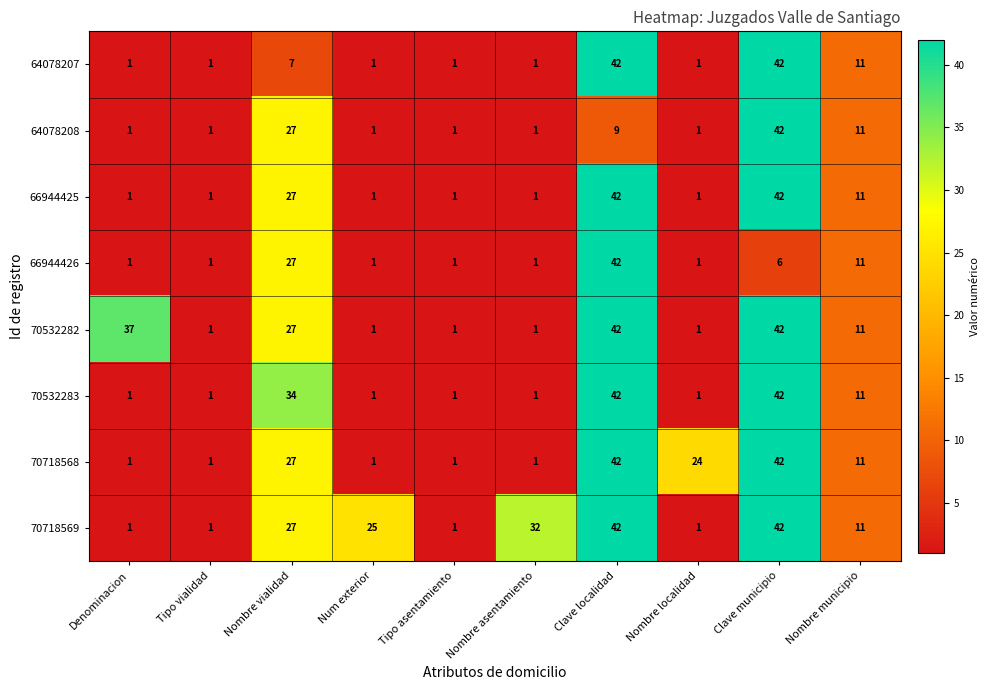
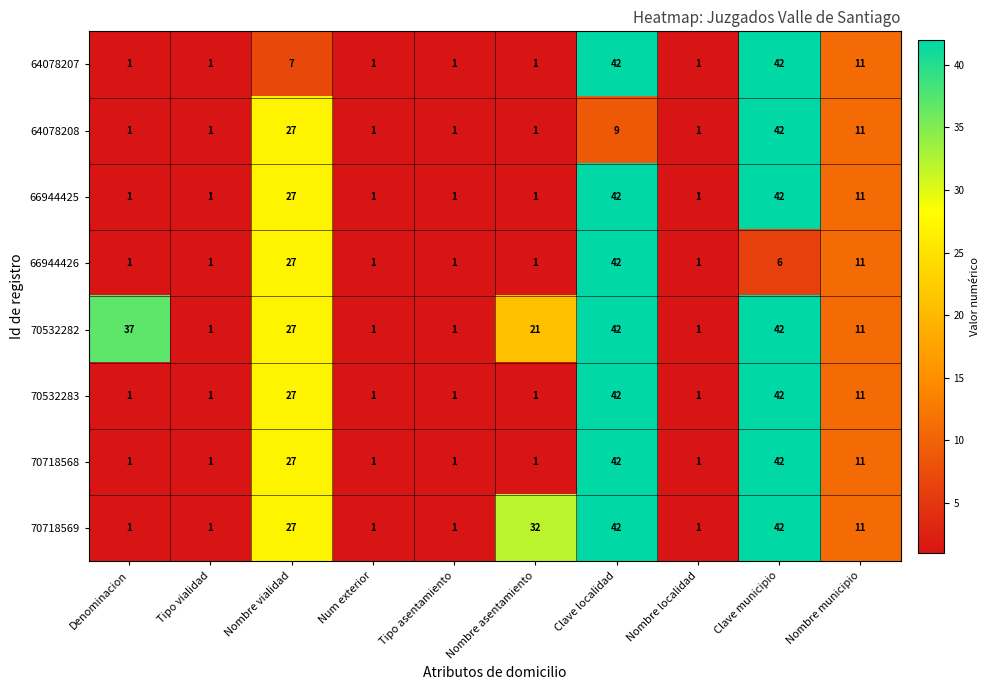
  {
    "64078207": {
      "Denominacion": 1,
      "Tipo vialidad": 1,
      "Nombre vialidad": 7,
      "Num exterior": 1,
      "Tipo asentamiento": 1,
      "Nombre asentamiento": 1,
      "Clave localidad": 42,
      "Nombre localidad": 1,
      "Clave municipio": 42,
      "Nombre municipio": 11
    },
    "64078208": {
      "Denominacion": 1,
      "Tipo vialidad": 1,
      "Nombre vialidad": 27,
      "Num exterior": 1,
      "Tipo asentamiento": 1,
      "Nombre asentamiento": 1,
      "Clave localidad": 9,
      "Nombre localidad": 1,
      "Clave municipio": 42,
      "Nombre municipio": 11
    },
    "66944425": {
      "Denominacion": 1,
      "Tipo vialidad": 1,
      "Nombre vialidad": 27,
      "Num exterior": 1,
      "Tipo asentamiento": 1,
      "Nombre asentamiento": 1,
      "Clave localidad": 42,
      "Nombre localidad": 1,
      "Clave municipio": 42,
      "Nombre municipio": 11
    },
    "66944426": {
      "Denominacion": 1,
      "Tipo vialidad": 1,
      "Nombre vialidad": 27,
      "Num exterior": 1,
      "Tipo asentamiento": 1,
      "Nombre asentamiento": 1,
      "Clave localidad": 42,
      "Nombre localidad": 1,
      "Clave municipio": 6,
      "Nombre municipio": 11
    },
    "70532282": {
      "Denominacion": 37,
      "Tipo vialidad": 1,
      "Nombre vialidad": 27,
      "Num exterior": 1,
      "Tipo asentamiento": 1,
-     "Nombre asentamiento": 1,
+     "Nombre asentamiento": 21,
      "Clave localidad": 42,
      "Nombre localidad": 1,
      "Clave municipio": 42,
      "Nombre municipio": 11
    },
    "70532283": {
      "Denominacion": 1,
      "Tipo vialidad": 1,
-     "Nombre vialidad": 34,
+     "Nombre vialidad": 27,
      "Num exterior": 1,
      "Tipo asentamiento": 1,
      "Nombre asentamiento": 1,
      "Clave localidad": 42,
      "Nombre localidad": 1,
      "Clave municipio": 42,
      "Nombre municipio": 11
    },
    "70718568": {
      "Denominacion": 1,
      "Tipo vialidad": 1,
      "Nombre vialidad": 27,
      "Num exterior": 1,
      "Tipo asentamiento": 1,
      "Nombre asentamiento": 1,
      "Clave localidad": 42,
-     "Nombre localidad": 24,
+     "Nombre localidad": 1,
      "Clave municipio": 42,
      "Nombre municipio": 11
    },
    "70718569": {
      "Denominacion": 1,
      "Tipo vialidad": 1,
      "Nombre vialidad": 27,
-     "Num exterior": 25,
+     "Num exterior": 1,
      "Tipo asentamiento": 1,
      "Nombre asentamiento": 32,
      "Clave localidad": 42,
      "Nombre localidad": 1,
      "Clave municipio": 42,
      "Nombre municipio": 11
    }
  }
